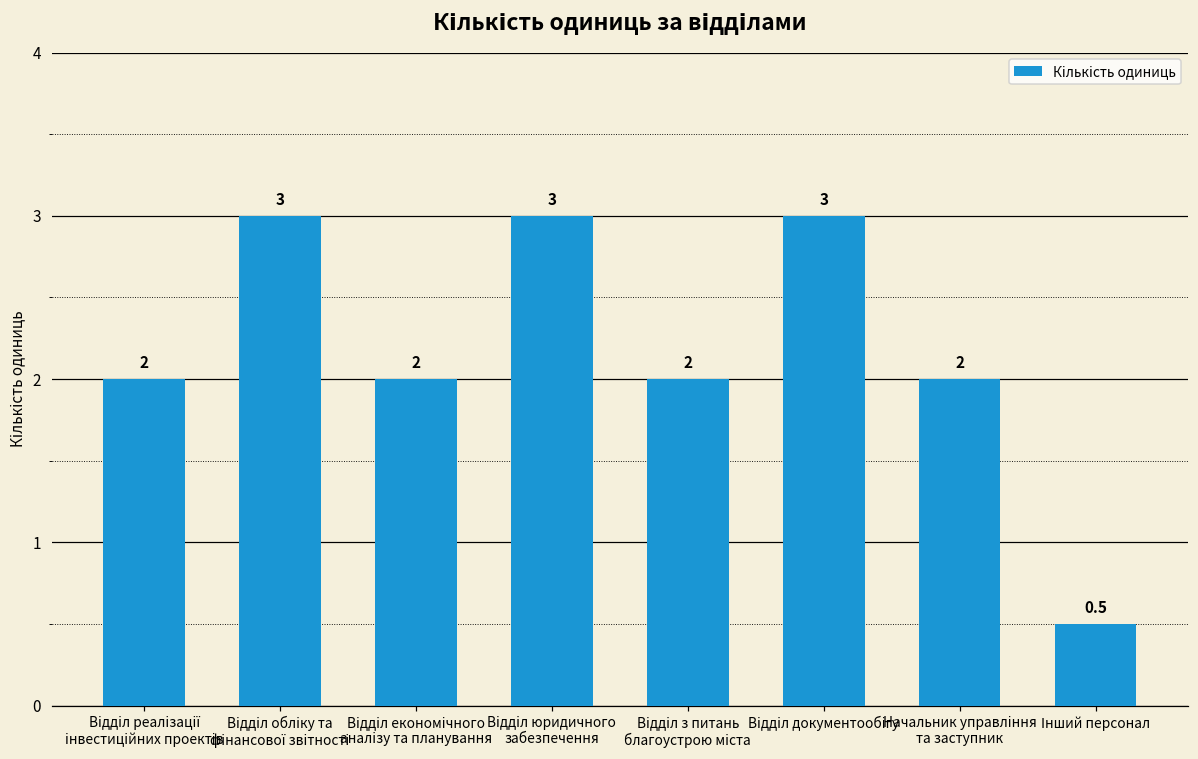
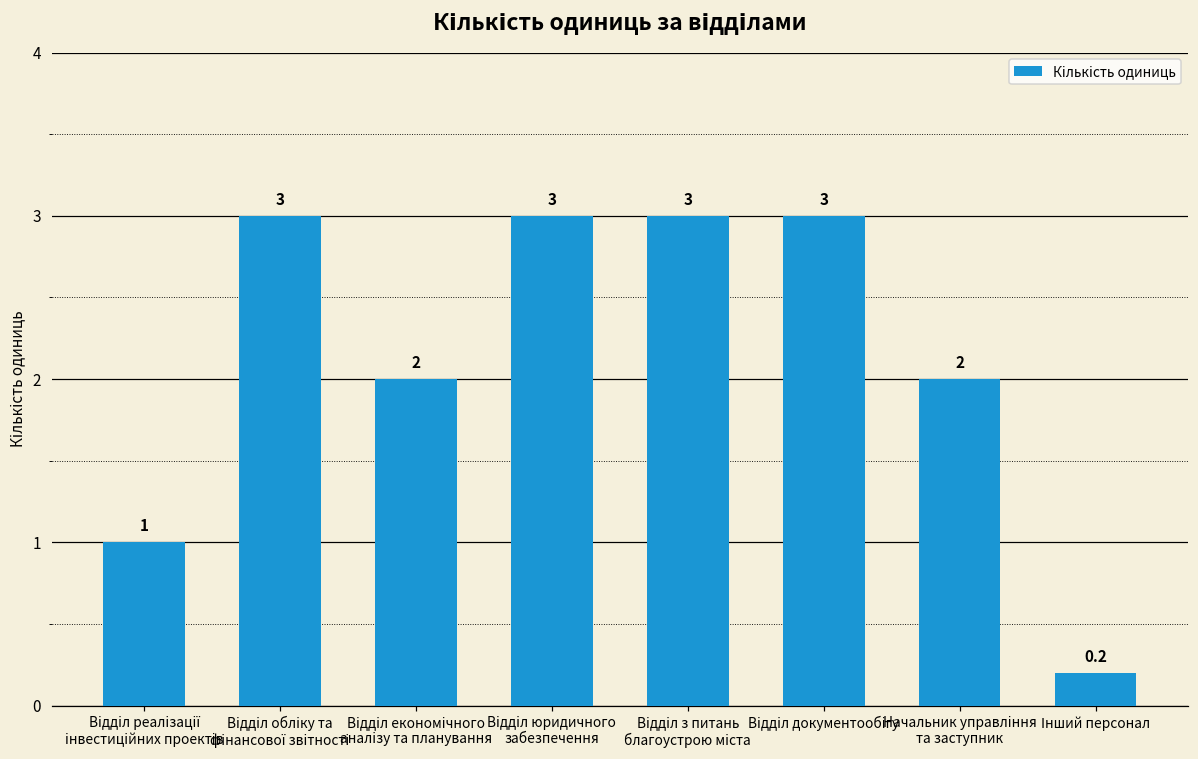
  {
-   "Відділ реалізації інвестиційних проектів": 2,
+   "Відділ реалізації інвестиційних проектів": 1,
    "Відділ обліку та фінансової звітності": 3,
    "Відділ економічного аналізу та планування": 2,
    "Відділ юридичного забезпечення": 3,
-   "Відділ з питань благоустрою міста": 2,
+   "Відділ з питань благоустрою міста": 3,
    "Відділ документообігу": 3,
    "Начальник управління та заступник": 2,
-   "Інший персонал": 0.5
+   "Інший персонал": 0.2
  }
